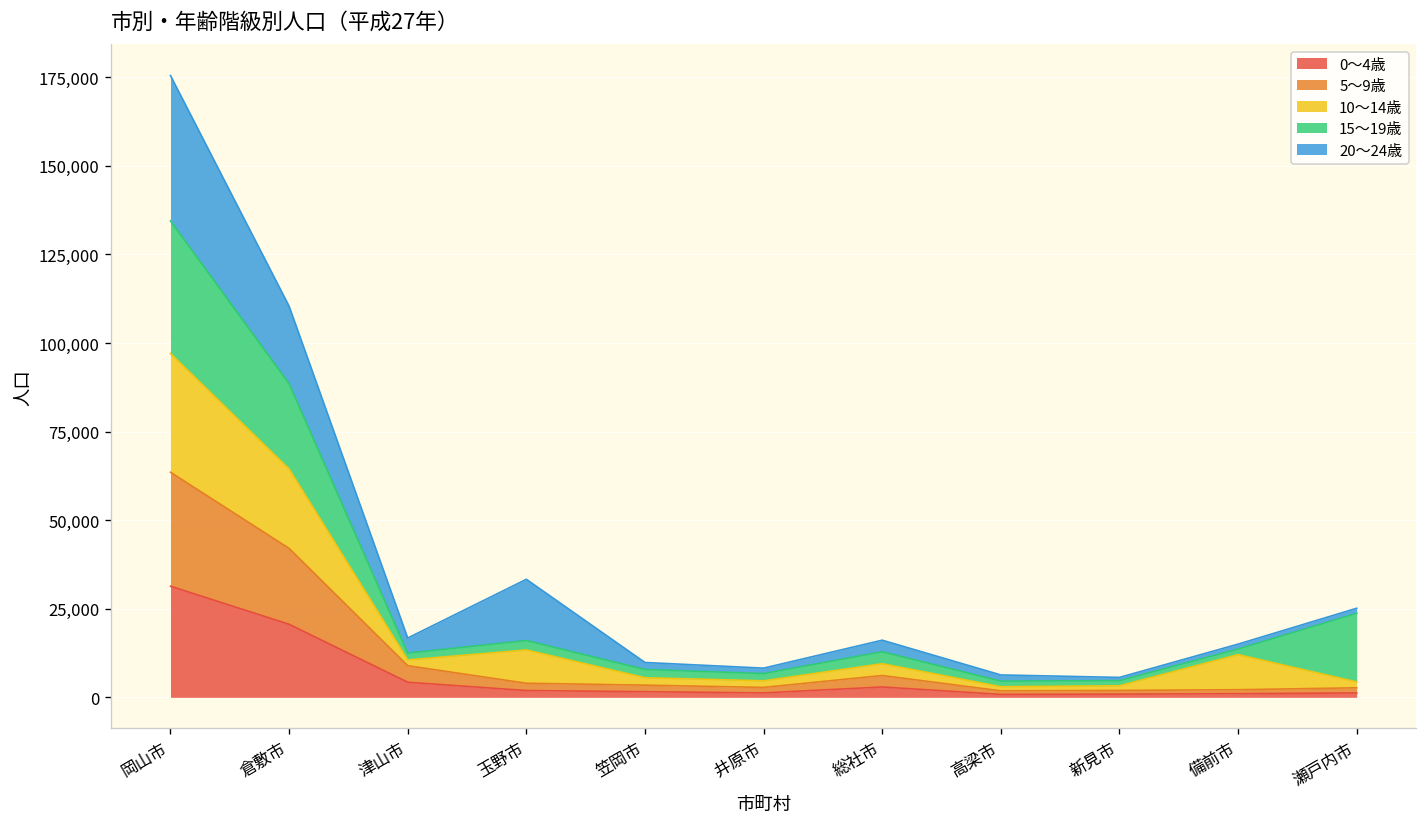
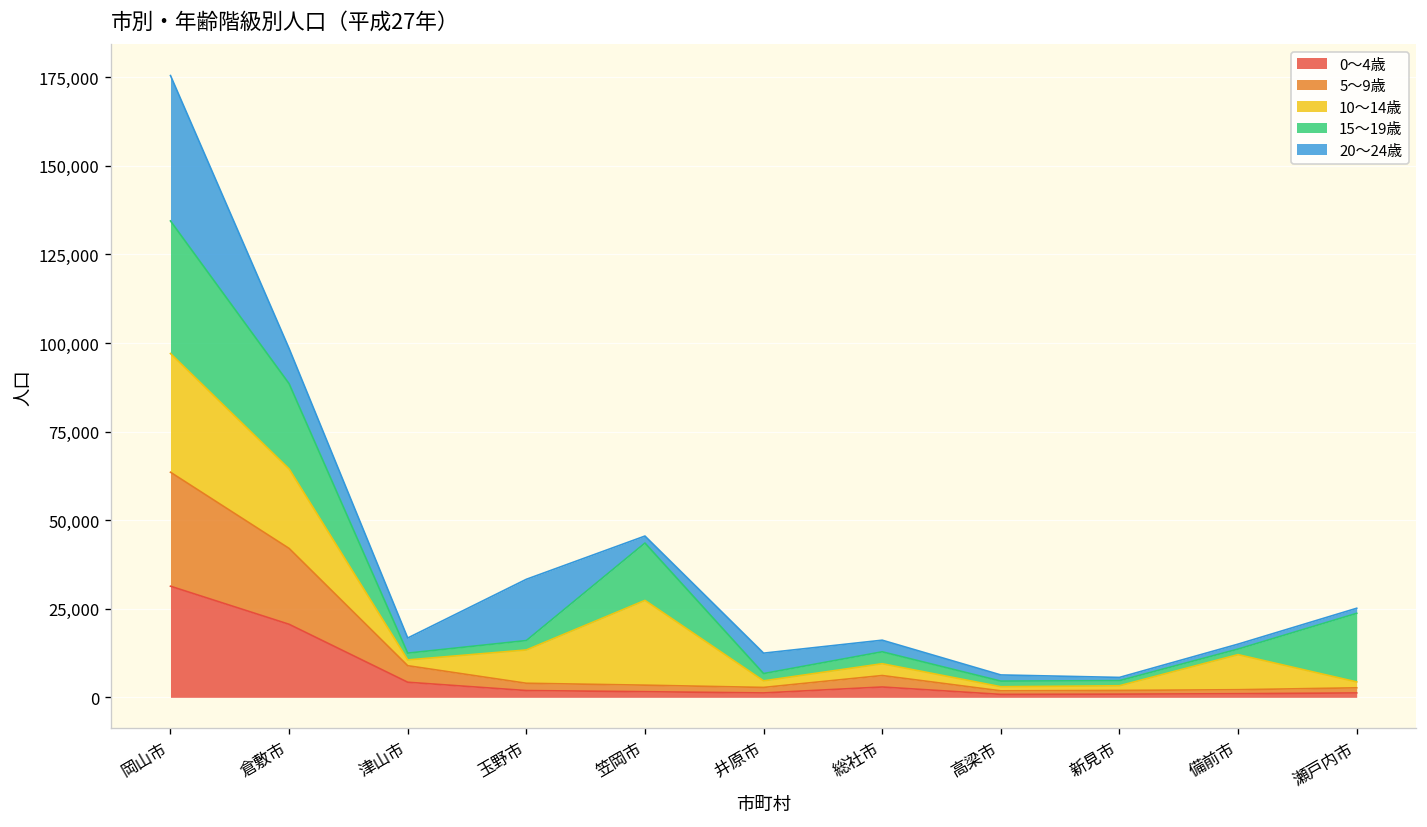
  {
    "10～14歳": {
      "岡山市": "34,000",
      "倉敷市": "22,000",
      "津山市": "2,000",
      "玉野市": "9,000",
-     "笠岡市": "2,000",
+     "笠岡市": "24,000",
      "井原市": "2,000",
      "総社市": "3,000",
      "高梁市": "1,000",
      "新見市": "1,000",
      "備前市": "10,000",
      "瀬戸内市": "2,000"
    },
    "15～19歳": {
      "岡山市": "37,000",
      "倉敷市": "24,000",
      "津山市": "2,000",
      "玉野市": "3,000",
-     "笠岡市": "2,000",
+     "笠岡市": "16,000",
      "井原市": "2,000",
      "総社市": "3,000",
      "高梁市": "2,000",
      "新見市": "1,000",
      "備前市": "2,000",
      "瀬戸内市": "19,000"
    },
    "20～24歳": {
      "岡山市": "41,000",
-     "倉敷市": "22,000",
+     "倉敷市": "10,000",
      "津山市": "4,000",
      "玉野市": "17,000",
      "笠岡市": "2,000",
-     "井原市": "2,000",
+     "井原市": "6,000",
      "総社市": "3,000",
      "高梁市": "2,000",
      "新見市": "1,000",
      "備前市": "1,000",
      "瀬戸内市": "1,000"
    }
  }
